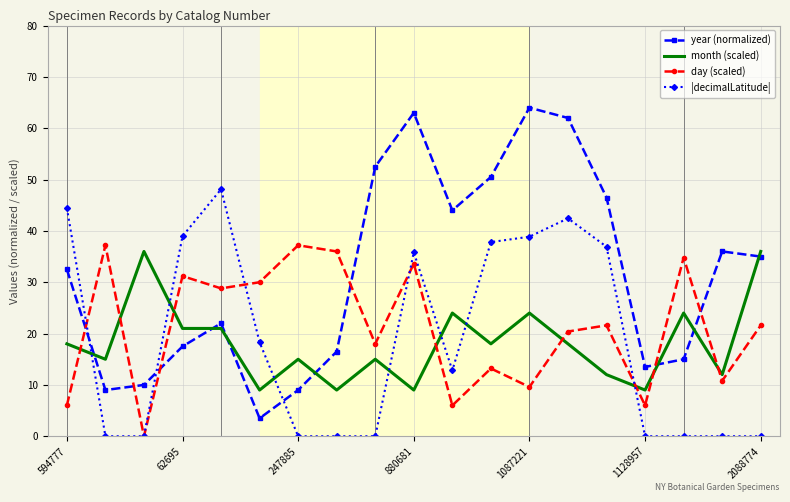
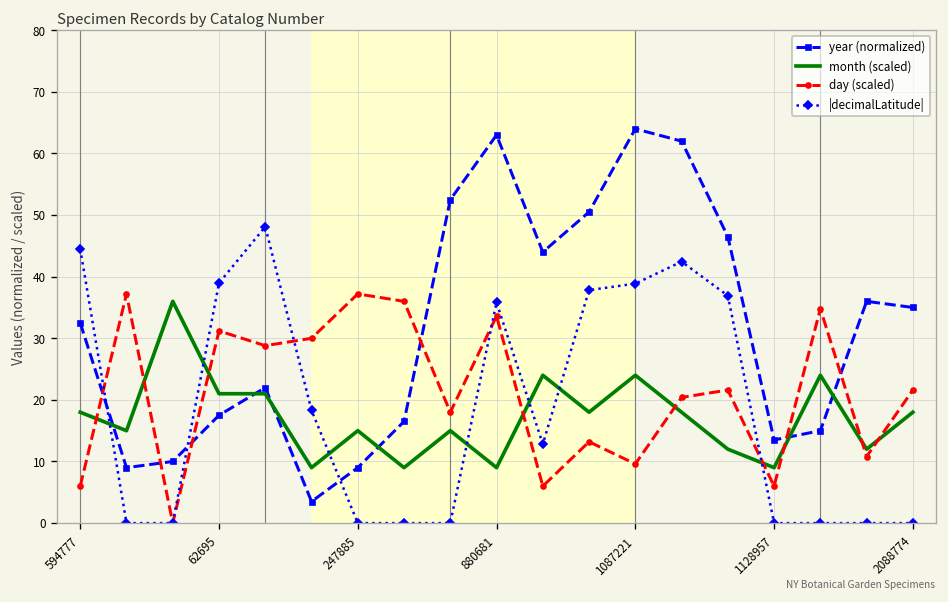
  {
    "month (scaled)": {
      "594777": 18,
      "62695": 21,
      "247885": 15,
      "880681": 9,
      "1087221": 24,
      "1128957": 9,
-     "2088774": 36
+     "2088774": 18
    },
    "day (scaled)": {
      "594777": 6,
      "62695": 31,
      "247885": 37,
      "880681": 34,
      "1087221": 10,
      "1128957": 6,
      "2088774": 22
    }
  }
